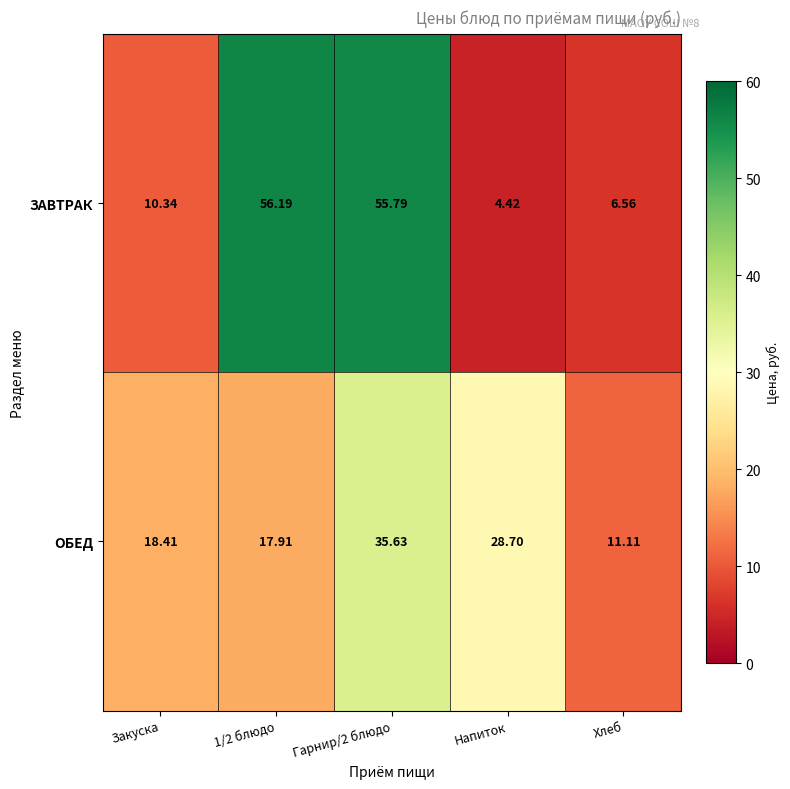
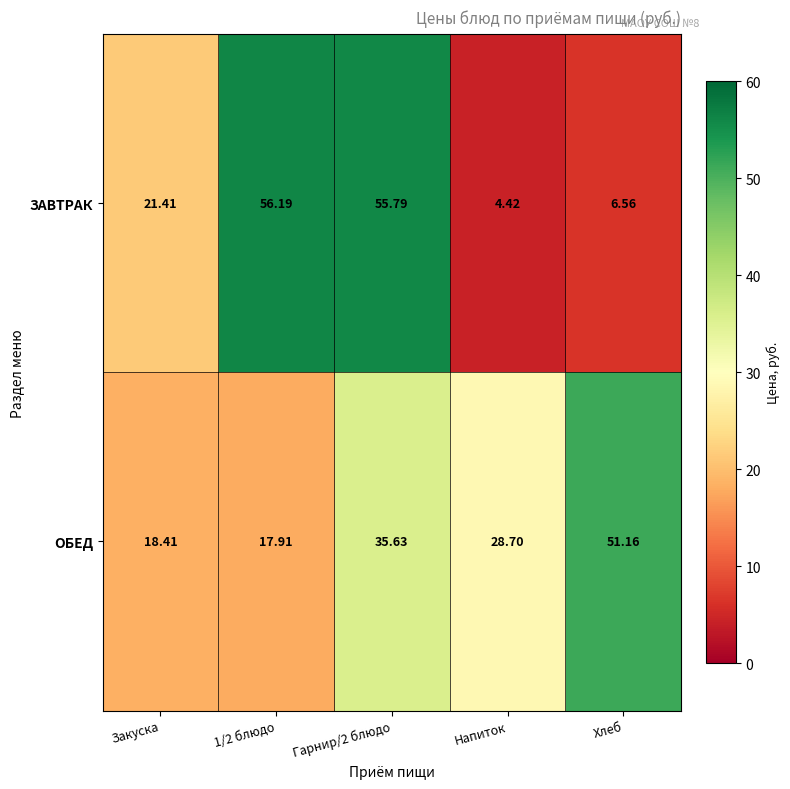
  {
    "ЗАВТРАК": {
-     "Закуска": 10.34,
+     "Закуска": 21.41,
      "1/2 блюдо": 56.19,
      "Гарнир/2 блюдо": 55.79,
      "Напиток": 4.42,
      "Хлеб": 6.56
    },
    "ОБЕД": {
      "Закуска": 18.41,
      "1/2 блюдо": 17.91,
      "Гарнир/2 блюдо": 35.63,
      "Напиток": 28.70,
-     "Хлеб": 11.11
+     "Хлеб": 51.16
    }
  }
